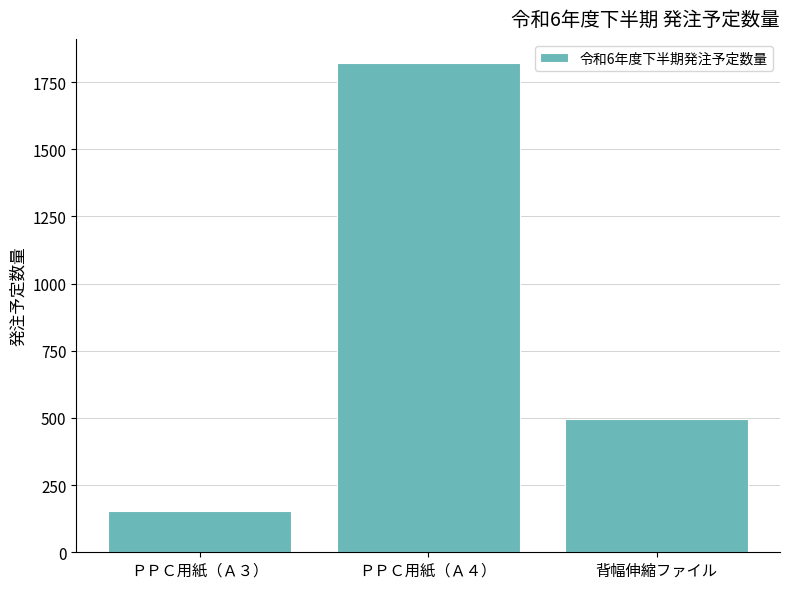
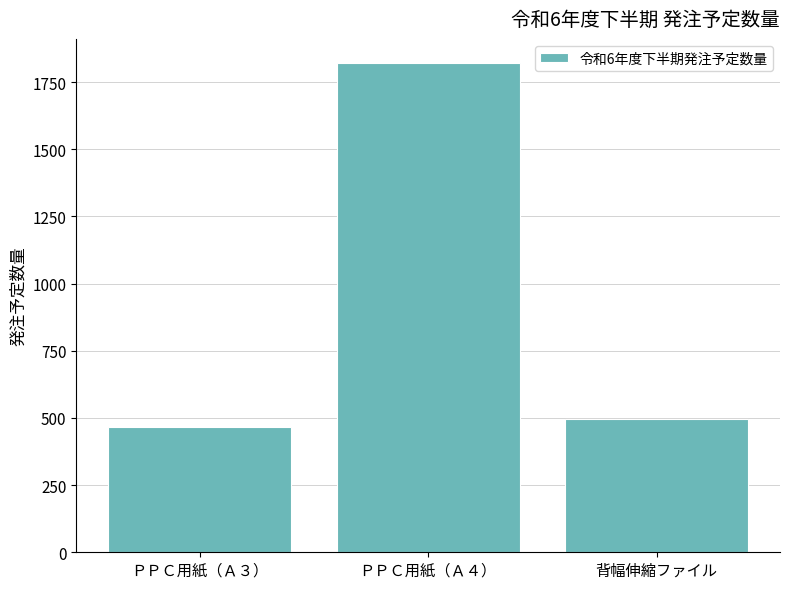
  {
-   "ＰＰＣ用紙（Ａ３）": 150,
+   "ＰＰＣ用紙（Ａ３）": 470,
    "ＰＰＣ用紙（Ａ４）": 1820,
    "背幅伸縮ファイル": 500
  }
